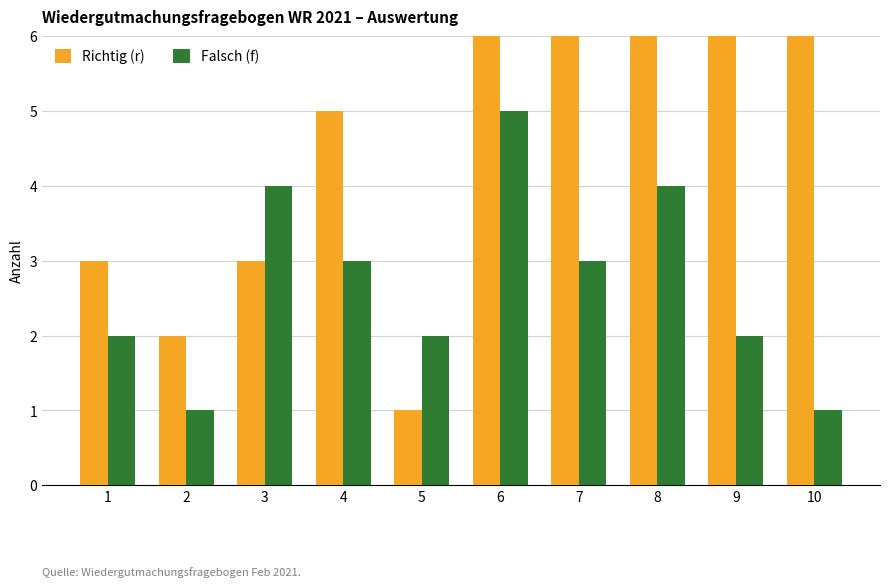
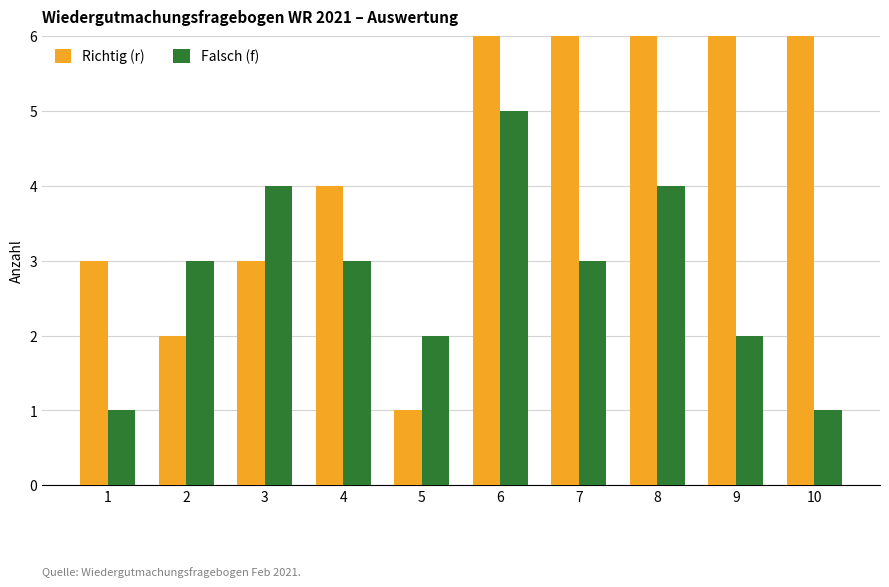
  {
    "Richtig (r)": {
      "1": 3,
      "2": 2,
      "3": 3,
-     "4": 5,
+     "4": 4,
      "5": 1,
      "6": 6
    },
    "Falsch (f)": {
-     "1": 2,
-     "2": 1,
+     "1": 1,
+     "2": 3,
      "3": 4,
      "4": 3,
      "5": 2,
      "6": 5,
      "7": 3,
      "8": 4,
      "9": 2,
      "10": 1
    }
  }
